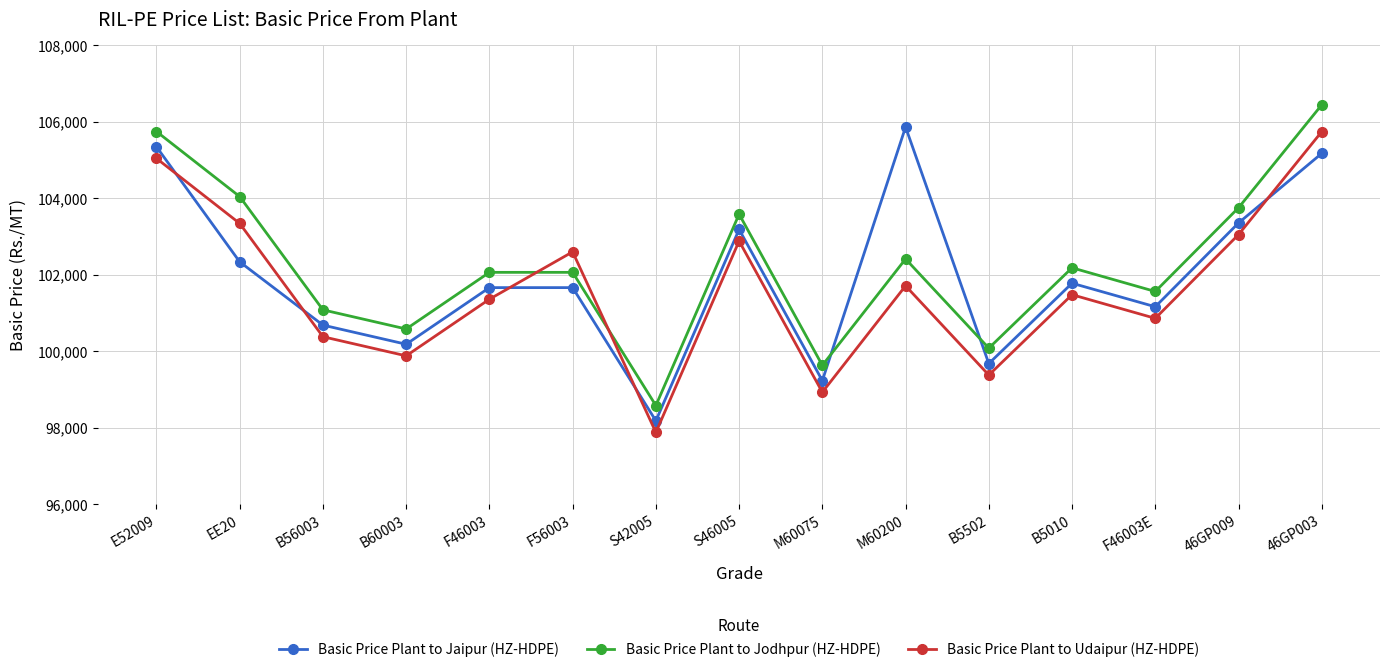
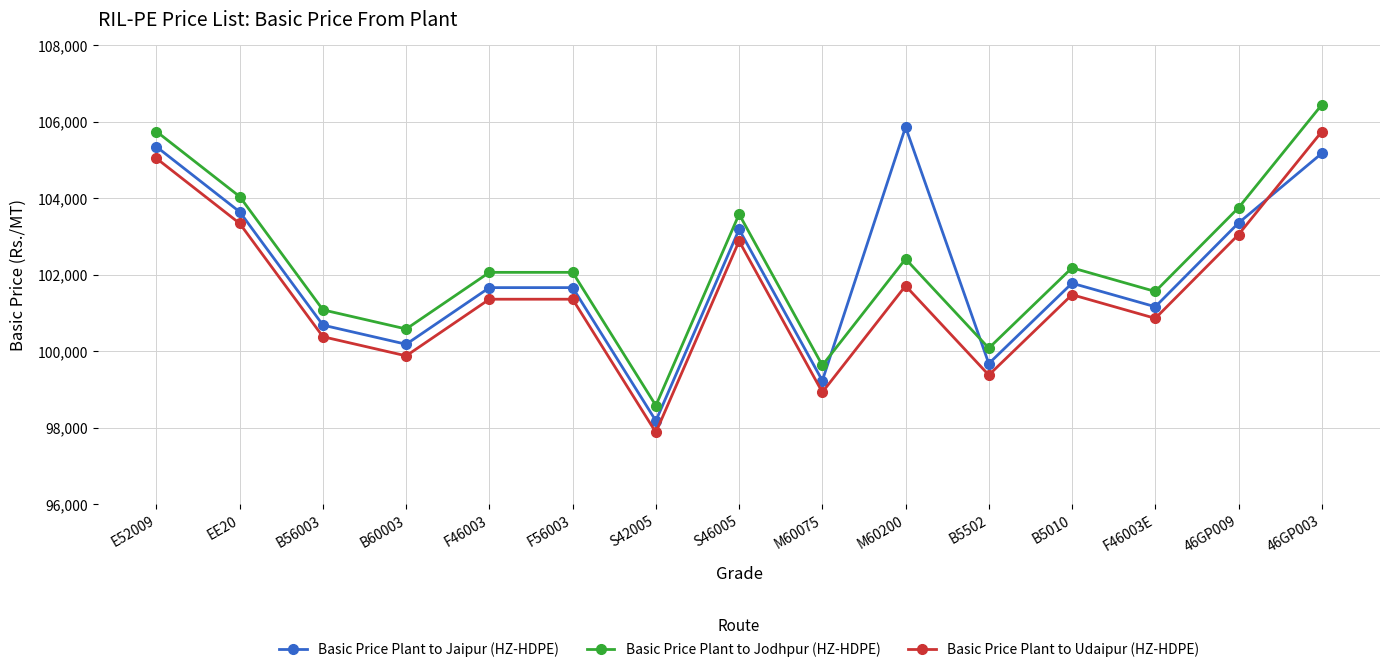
  {
    "Basic Price Plant to Jaipur (HZ-HDPE)": {
      "E52009": "105,300",
-     "EE20": "102,300",
+     "EE20": "103,600",
      "B56003": "100,700",
      "B60003": "100,200",
      "F46003": "101,700",
      "F56003": "101,700",
      "S42005": "98,200",
      "S46005": "103,200",
      "M60075": "99,200",
      "M60200": "105,900",
      "B5502": "99,700",
      "B5010": "101,800",
      "F46003E": "101,200",
      "46GP009": "103,300",
      "46GP003": "105,200"
    },
    "Basic Price Plant to Jodhpur (HZ-HDPE)": {
      "E52009": "105,700",
      "EE20": "104,000",
      "B56003": "101,100",
      "B60003": "100,600",
      "F46003": "102,100",
      "F56003": "102,100",
      "S42005": "98,600",
      "S46005": "103,600",
      "M60075": "99,600",
      "M60200": "102,400",
      "B5502": "100,100",
      "B5010": "102,200",
      "F46003E": "101,600",
      "46GP009": "103,700",
      "46GP003": "106,400"
    },
    "Basic Price Plant to Udaipur (HZ-HDPE)": {
      "E52009": "105,000",
      "EE20": "103,300",
      "B56003": "100,400",
      "B60003": "99,900",
      "F46003": "101,400",
-     "F56003": "102,600",
+     "F56003": "101,400",
      "S42005": "97,900",
      "S46005": "102,900",
      "M60075": "98,900",
      "M60200": "101,700",
      "B5502": "99,400",
      "B5010": "101,500",
      "F46003E": "100,900",
      "46GP009": "103,000",
      "46GP003": "105,700"
    }
  }
